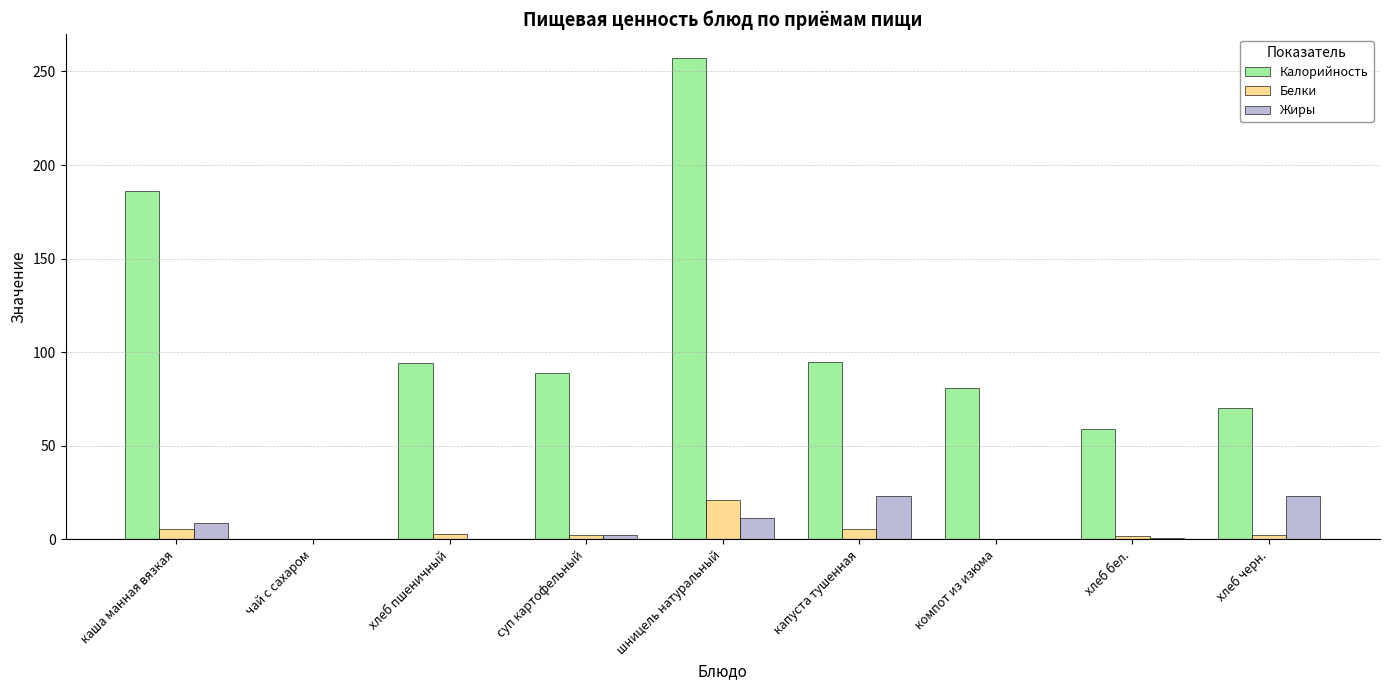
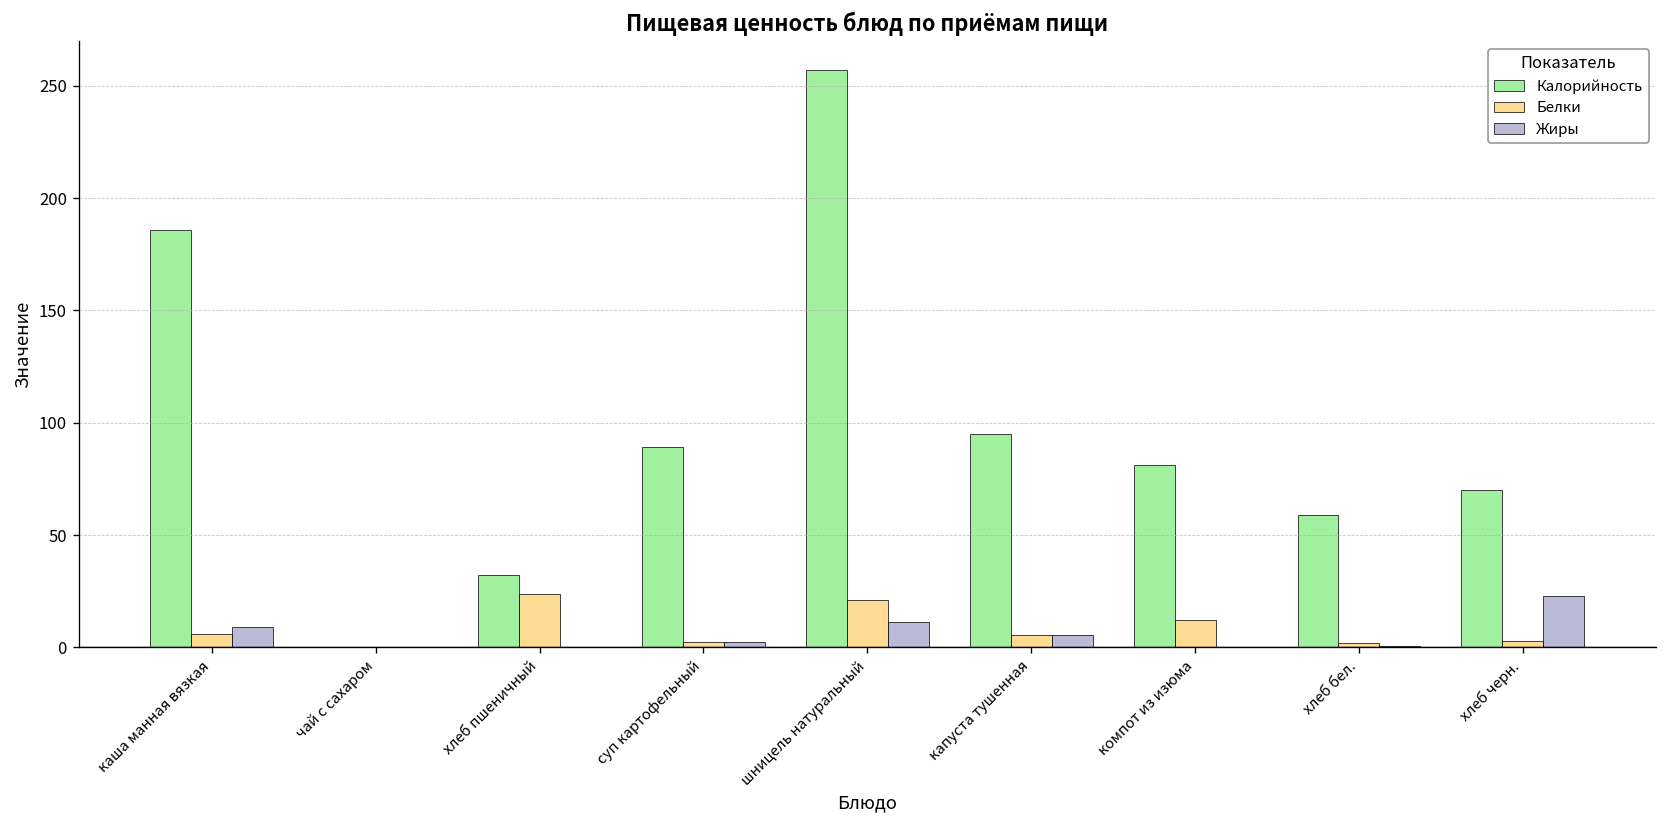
  {
    "Калорийность": {
      "каша манная вязкая": 186,
-     "хлеб пшеничный": 94,
+     "хлеб пшеничный": 32,
      "суп картофельный": 89,
      "шницель натуральный": 257,
      "капуста тушенная": 95,
      "компот из изюма": 81,
      "хлеб бел.": 59,
      "хлеб черн.": 70
    },
    "Белки": {
      "каша манная вязкая": 6,
      "чай с сахаром": 0,
-     "хлеб пшеничный": 3,
+     "хлеб пшеничный": 24,
      "суп картофельный": 2,
      "шницель натуральный": 21,
      "капуста тушенная": 6,
-     "компот из изюма": 0,
+     "компот из изюма": 12,
      "хлеб бел.": 2,
      "хлеб черн.": 3
    },
    "Жиры": {
      "каша манная вязкая": 9,
      "чай с сахаром": 0,
      "суп картофельный": 2,
      "шницель натуральный": 11,
-     "капуста тушенная": 23,
+     "капуста тушенная": 5,
      "хлеб черн.": 23
    }
  }
